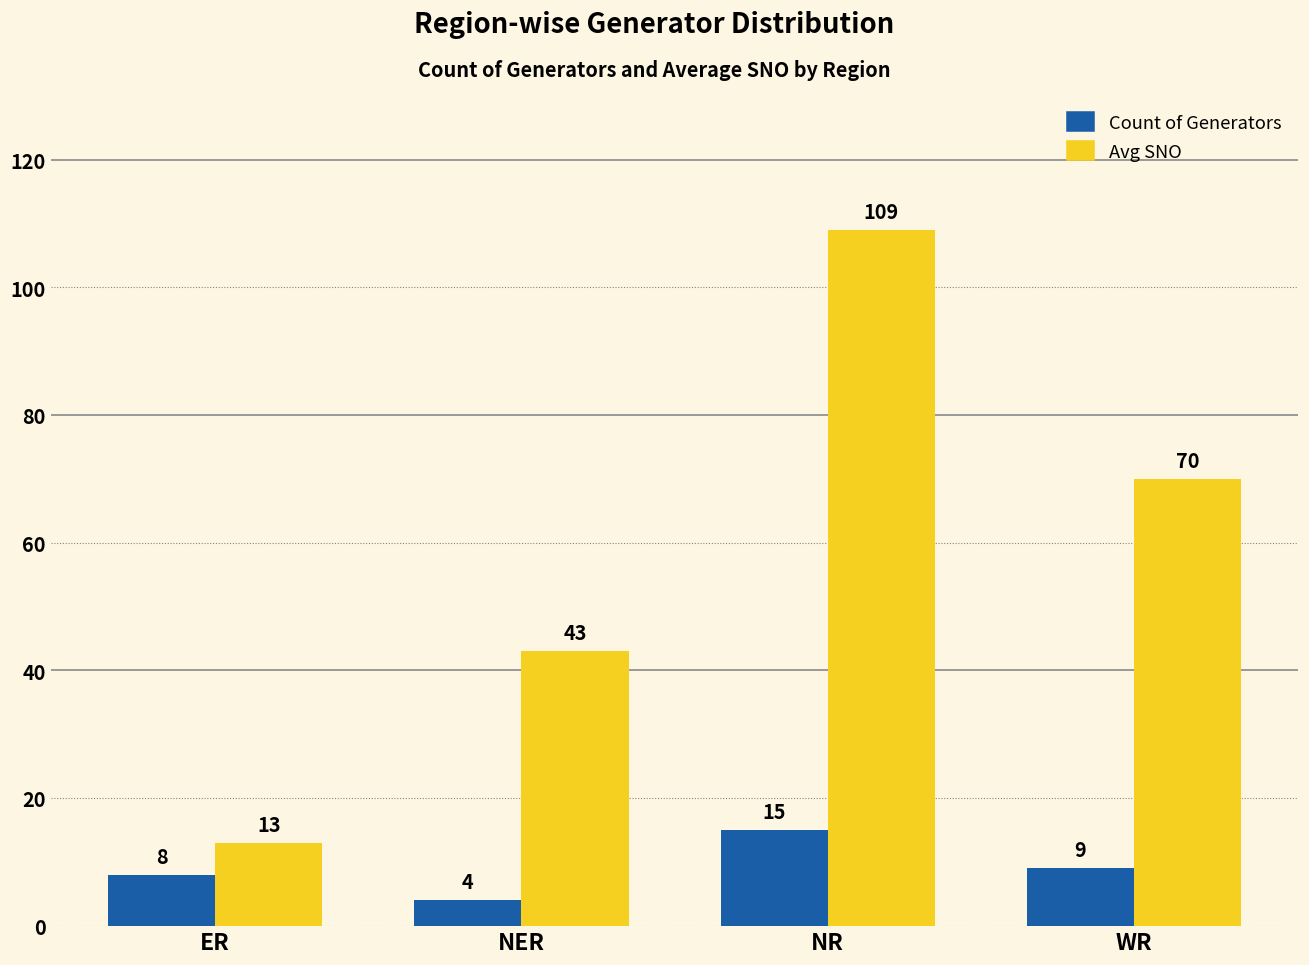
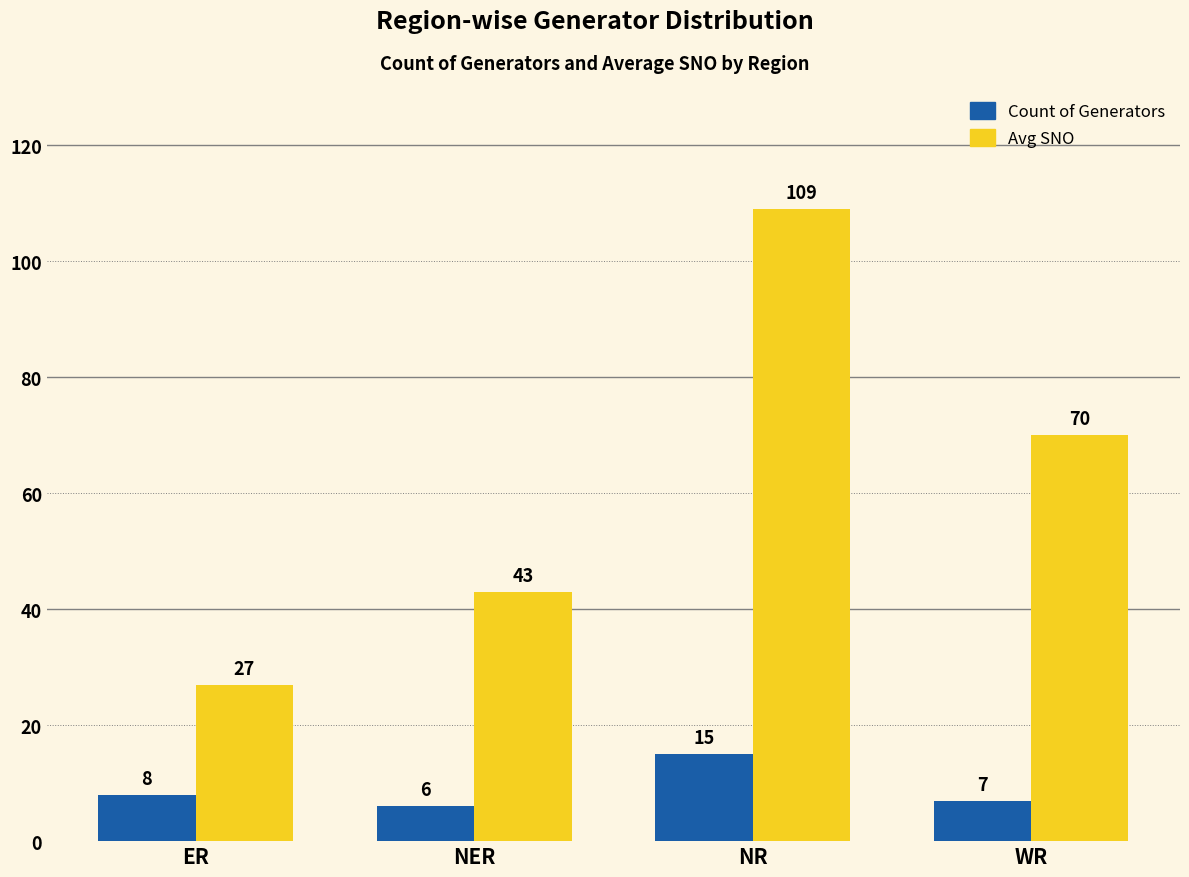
  {
    "Count of Generators": {
      "ER": 8,
-     "NER": 4,
+     "NER": 6,
      "NR": 15,
-     "WR": 9
+     "WR": 7
    },
    "Avg SNO": {
-     "ER": 13,
+     "ER": 27,
      "NER": 43,
      "NR": 109,
      "WR": 70
    }
  }
